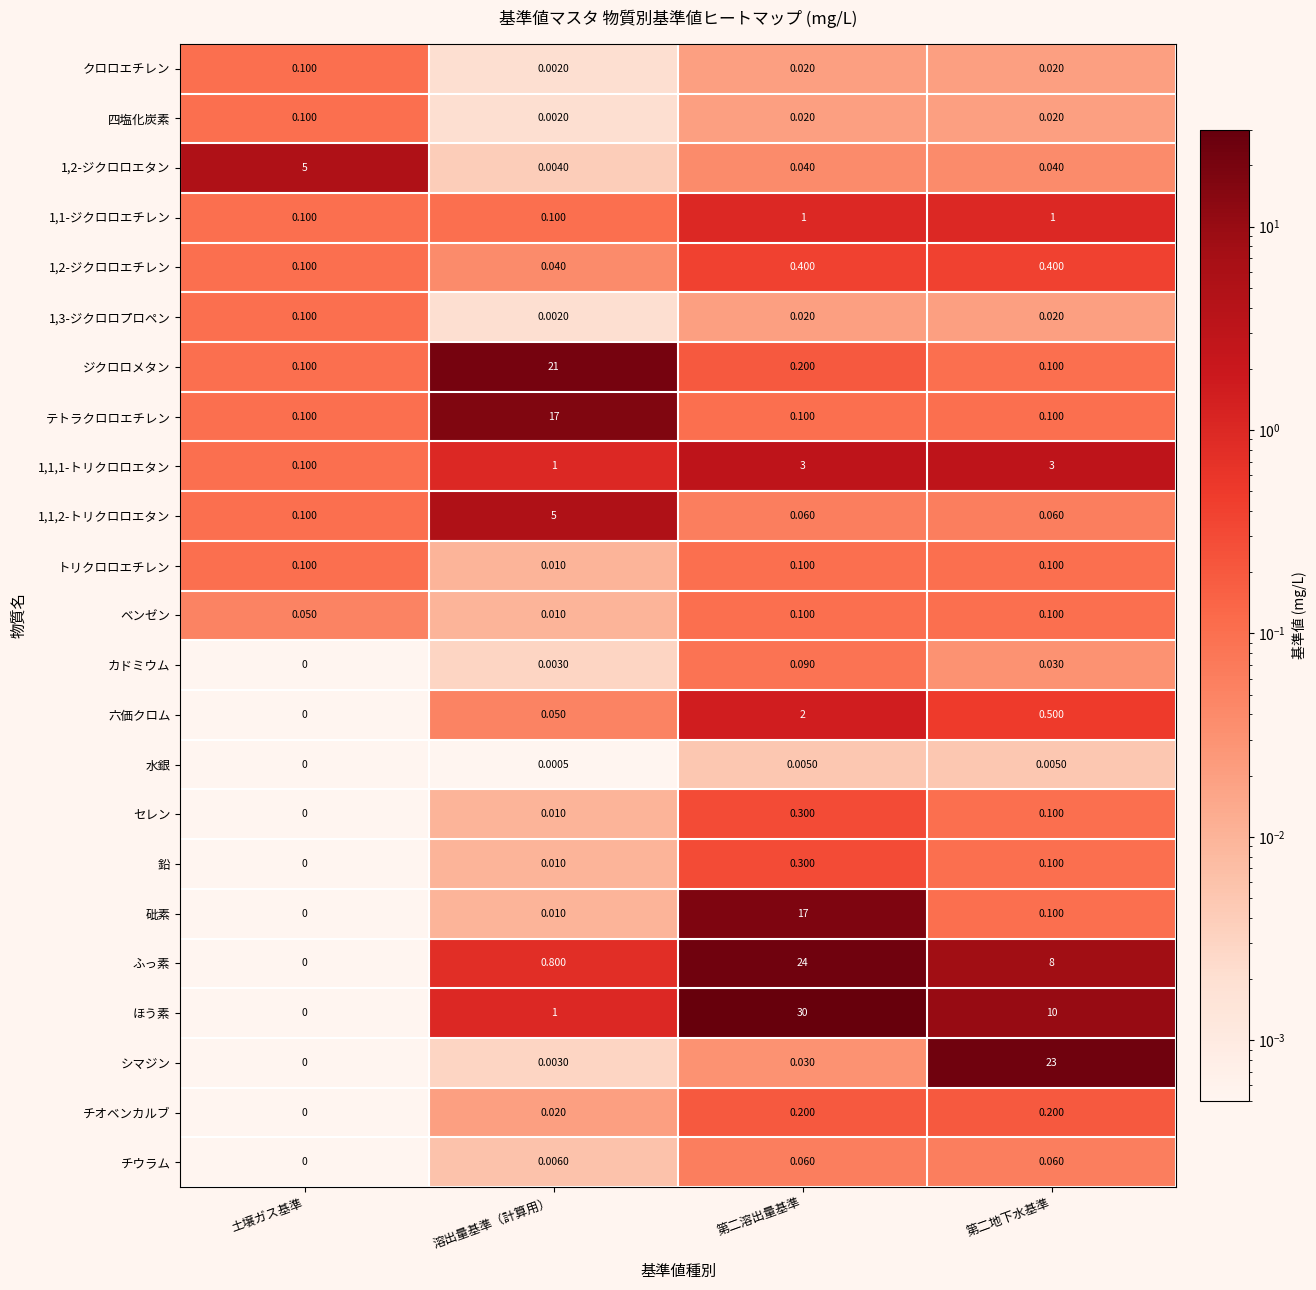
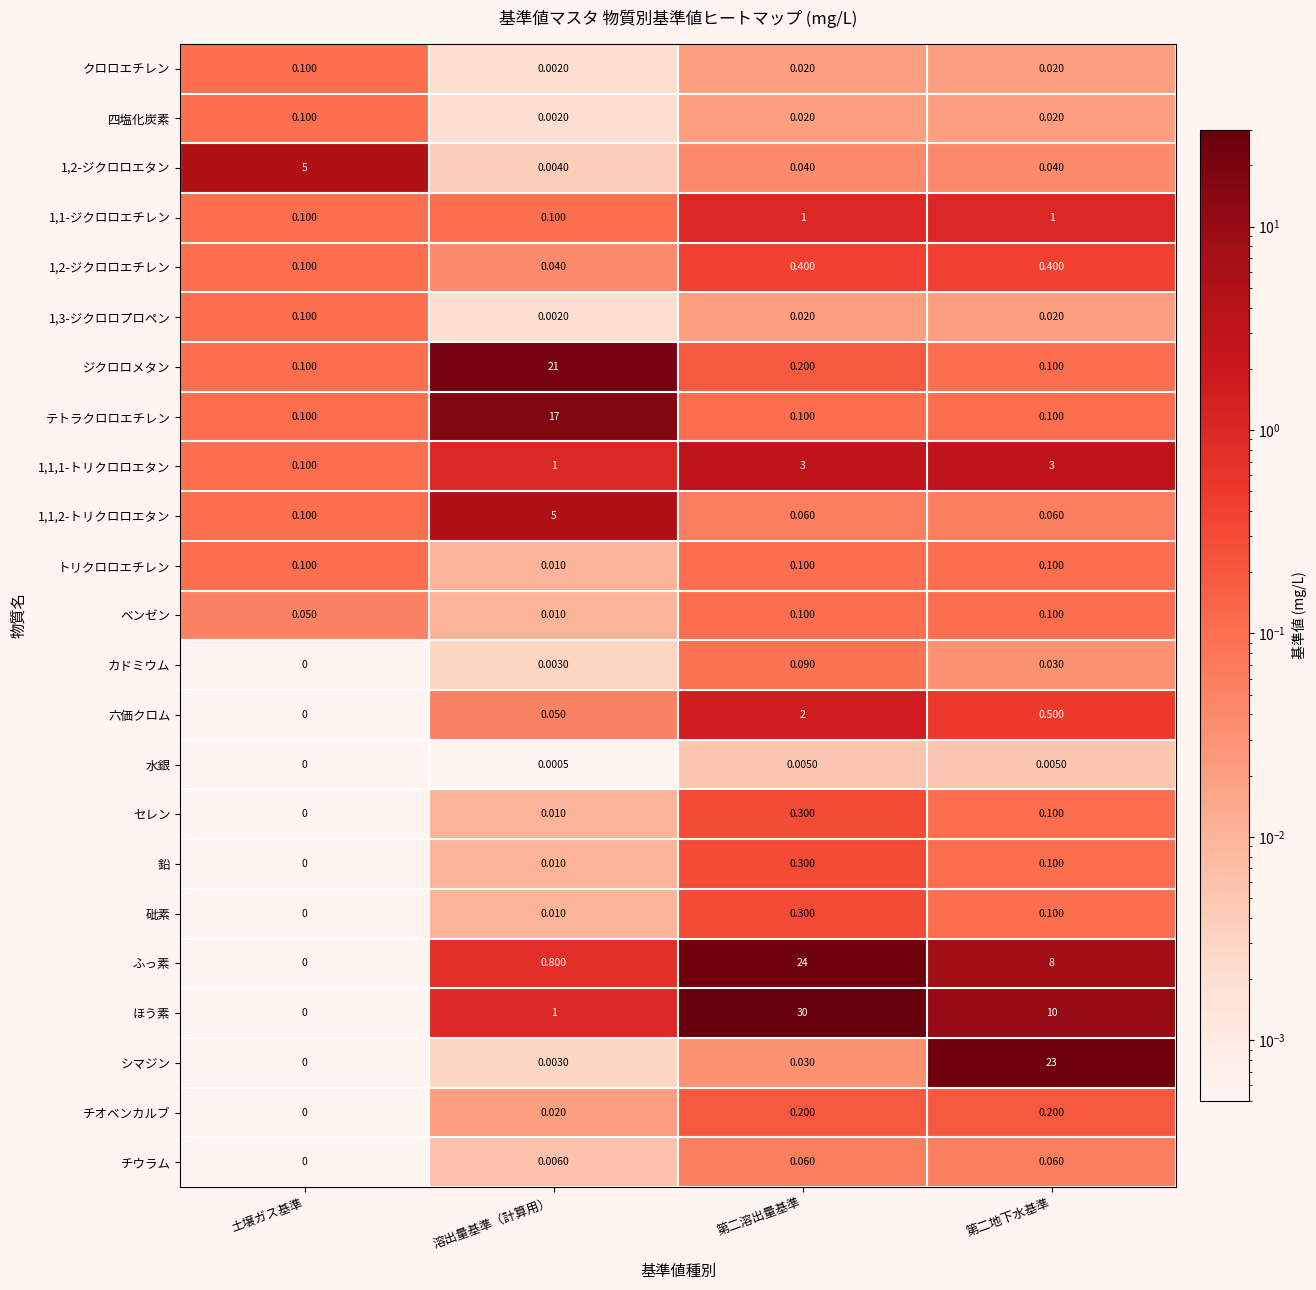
  {
    "クロロエチレン": {
      "土壌ガス基準": 0.100,
      "溶出量基準（計算用）": 0.0020,
      "第二溶出量基準": 0.020,
      "第二地下水基準": 0.020
    },
    "四塩化炭素": {
      "土壌ガス基準": 0.100,
      "溶出量基準（計算用）": 0.0020,
      "第二溶出量基準": 0.020,
      "第二地下水基準": 0.020
    },
    "1,2-ジクロロエタン": {
      "土壌ガス基準": 5,
      "溶出量基準（計算用）": 0.0040,
      "第二溶出量基準": 0.040,
      "第二地下水基準": 0.040
    },
    "1,1-ジクロロエチレン": {
      "土壌ガス基準": 0.100,
      "溶出量基準（計算用）": 0.100,
      "第二溶出量基準": 1,
      "第二地下水基準": 1
    },
    "1,2-ジクロロエチレン": {
      "土壌ガス基準": 0.100,
      "溶出量基準（計算用）": 0.040,
      "第二溶出量基準": 0.400,
      "第二地下水基準": 0.400
    },
    "1,3-ジクロロプロペン": {
      "土壌ガス基準": 0.100,
      "溶出量基準（計算用）": 0.0020,
      "第二溶出量基準": 0.020,
      "第二地下水基準": 0.020
    },
    "ジクロロメタン": {
      "土壌ガス基準": 0.100,
      "溶出量基準（計算用）": 21,
      "第二溶出量基準": 0.200,
      "第二地下水基準": 0.100
    },
    "テトラクロロエチレン": {
      "土壌ガス基準": 0.100,
      "溶出量基準（計算用）": 17,
      "第二溶出量基準": 0.100,
      "第二地下水基準": 0.100
    },
    "1,1,1-トリクロロエタン": {
      "土壌ガス基準": 0.100,
      "溶出量基準（計算用）": 1,
      "第二溶出量基準": 3,
      "第二地下水基準": 3
    },
    "1,1,2-トリクロロエタン": {
      "土壌ガス基準": 0.100,
      "溶出量基準（計算用）": 5,
      "第二溶出量基準": 0.060,
      "第二地下水基準": 0.060
    },
    "トリクロロエチレン": {
      "土壌ガス基準": 0.100,
      "溶出量基準（計算用）": 0.010,
      "第二溶出量基準": 0.100,
      "第二地下水基準": 0.100
    },
    "ベンゼン": {
      "土壌ガス基準": 0.050,
      "溶出量基準（計算用）": 0.010,
      "第二溶出量基準": 0.100,
      "第二地下水基準": 0.100
    },
    "カドミウム": {
      "土壌ガス基準": 0,
      "溶出量基準（計算用）": 0.0030,
      "第二溶出量基準": 0.090,
      "第二地下水基準": 0.030
    },
    "六価クロム": {
      "土壌ガス基準": 0,
      "溶出量基準（計算用）": 0.050,
      "第二溶出量基準": 2,
      "第二地下水基準": 0.500
    },
    "水銀": {
      "土壌ガス基準": 0,
      "溶出量基準（計算用）": 0.0005,
      "第二溶出量基準": 0.0050,
      "第二地下水基準": 0.0050
    },
    "セレン": {
      "土壌ガス基準": 0,
      "溶出量基準（計算用）": 0.010,
      "第二溶出量基準": 0.300,
      "第二地下水基準": 0.100
    },
    "鉛": {
      "土壌ガス基準": 0,
      "溶出量基準（計算用）": 0.010,
      "第二溶出量基準": 0.300,
      "第二地下水基準": 0.100
    },
    "砒素": {
      "土壌ガス基準": 0,
      "溶出量基準（計算用）": 0.010,
-     "第二溶出量基準": 17,
+     "第二溶出量基準": 0.300,
      "第二地下水基準": 0.100
    },
    "ふっ素": {
      "土壌ガス基準": 0,
      "溶出量基準（計算用）": 0.800,
      "第二溶出量基準": 24,
      "第二地下水基準": 8
    },
    "ほう素": {
      "土壌ガス基準": 0,
      "溶出量基準（計算用）": 1,
      "第二溶出量基準": 30,
      "第二地下水基準": 10
    },
    "シマジン": {
      "土壌ガス基準": 0,
      "溶出量基準（計算用）": 0.0030,
      "第二溶出量基準": 0.030,
      "第二地下水基準": 23
    },
    "チオベンカルブ": {
      "土壌ガス基準": 0,
      "溶出量基準（計算用）": 0.020,
      "第二溶出量基準": 0.200,
      "第二地下水基準": 0.200
    },
    "チウラム": {
      "土壌ガス基準": 0,
      "溶出量基準（計算用）": 0.0060,
      "第二溶出量基準": 0.060,
      "第二地下水基準": 0.060
    }
  }
